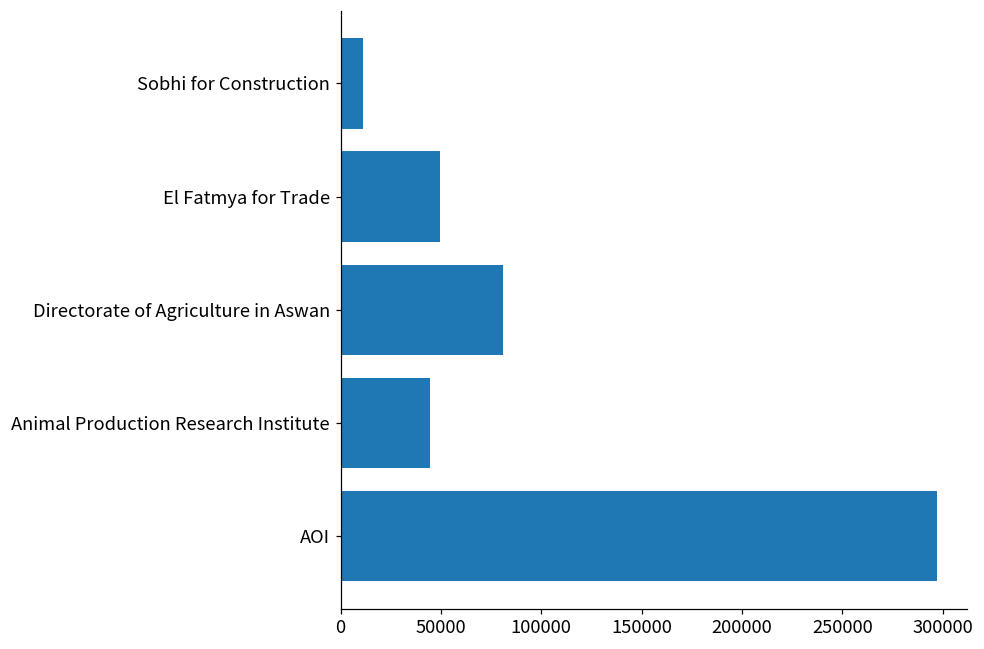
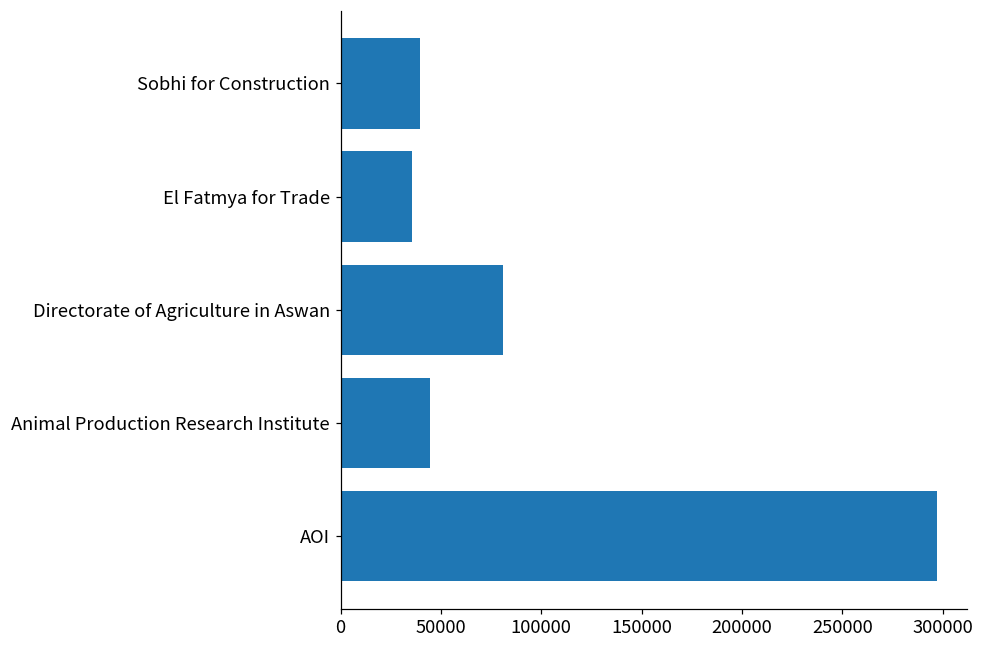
  {
-   "Sobhi for Construction": 11000,
-   "El Fatmya for Trade": 50000,
+   "Sobhi for Construction": 40000,
+   "El Fatmya for Trade": 36000,
    "Directorate of Agriculture in Aswan": 81000,
    "Animal Production Research Institute": 45000,
    "AOI": 297000
  }
